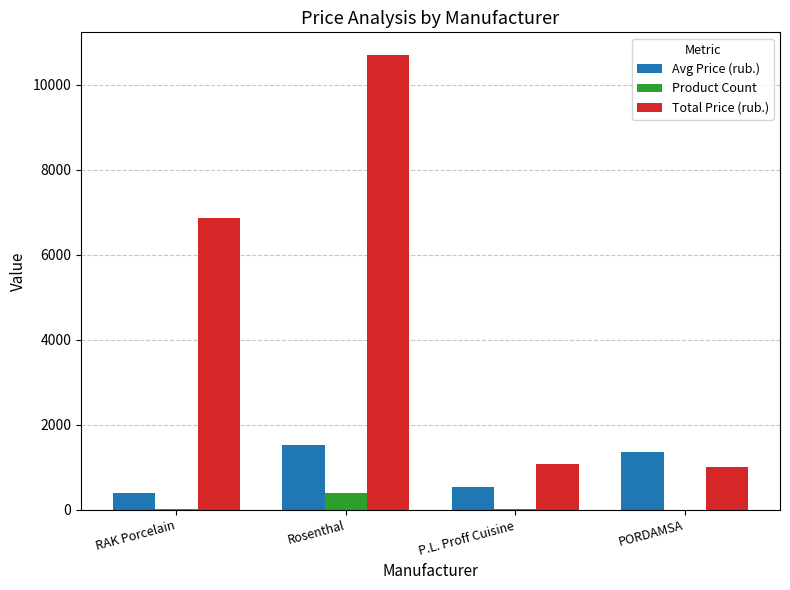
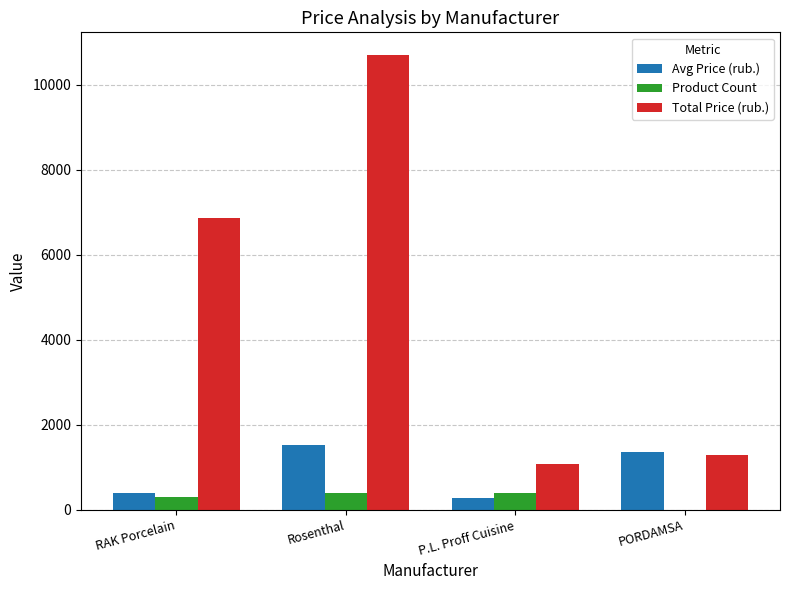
  {
    "Avg Price (rub.)": {
      "RAK Porcelain": 400,
      "Rosenthal": 1500,
-     "P.L. Proff Cuisine": 500,
+     "P.L. Proff Cuisine": 300,
      "PORDAMSA": 1300
    },
    "Product Count": {
-     "RAK Porcelain": 0,
+     "RAK Porcelain": 300,
      "Rosenthal": 400,
-     "P.L. Proff Cuisine": 0
+     "P.L. Proff Cuisine": 400
    },
    "Total Price (rub.)": {
      "RAK Porcelain": 6900,
      "Rosenthal": 10700,
      "P.L. Proff Cuisine": 1100,
-     "PORDAMSA": 1000
+     "PORDAMSA": 1300
    }
  }
